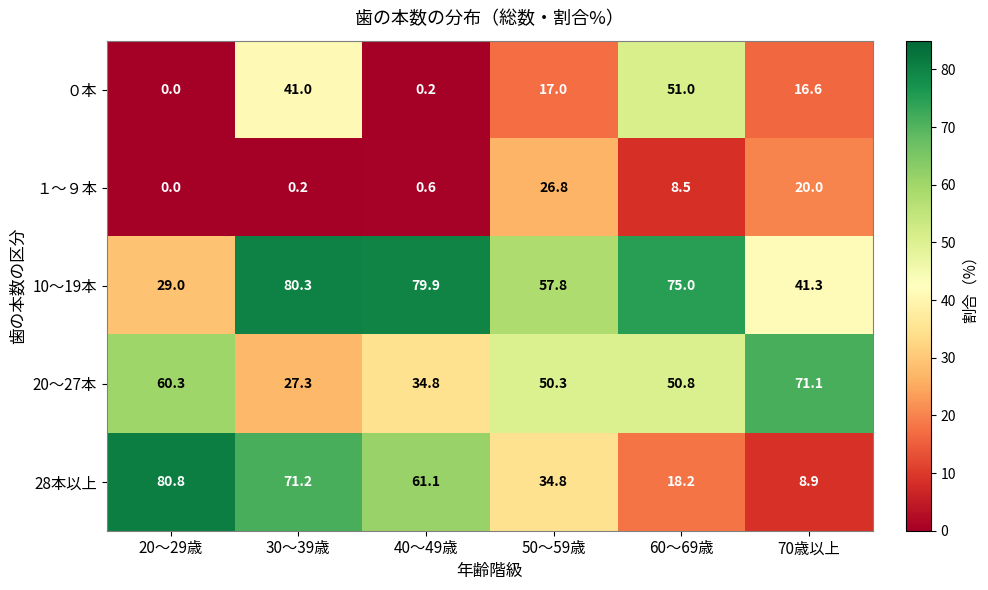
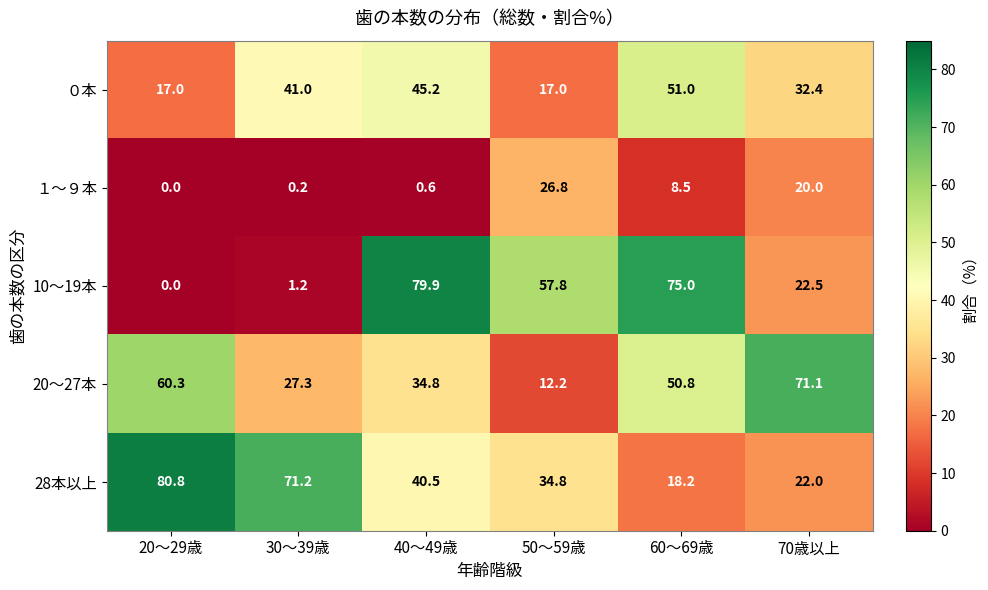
  {
    "０本": {
-     "20～29歳": 0.0,
+     "20～29歳": 17.0,
      "30～39歳": 41.0,
-     "40～49歳": 0.2,
+     "40～49歳": 45.2,
      "50～59歳": 17.0,
      "60～69歳": 51.0,
-     "70歳以上": 16.6
+     "70歳以上": 32.4
    },
    "１～９本": {
      "20～29歳": 0.0,
      "30～39歳": 0.2,
      "40～49歳": 0.6,
      "50～59歳": 26.8,
      "60～69歳": 8.5,
      "70歳以上": 20.0
    },
    "10～19本": {
-     "20～29歳": 29.0,
-     "30～39歳": 80.3,
+     "20～29歳": 0.0,
+     "30～39歳": 1.2,
      "40～49歳": 79.9,
      "50～59歳": 57.8,
      "60～69歳": 75.0,
-     "70歳以上": 41.3
+     "70歳以上": 22.5
    },
    "20～27本": {
      "20～29歳": 60.3,
      "30～39歳": 27.3,
      "40～49歳": 34.8,
-     "50～59歳": 50.3,
+     "50～59歳": 12.2,
      "60～69歳": 50.8,
      "70歳以上": 71.1
    },
    "28本以上": {
      "20～29歳": 80.8,
      "30～39歳": 71.2,
-     "40～49歳": 61.1,
+     "40～49歳": 40.5,
      "50～59歳": 34.8,
      "60～69歳": 18.2,
-     "70歳以上": 8.9
+     "70歳以上": 22.0
    }
  }
